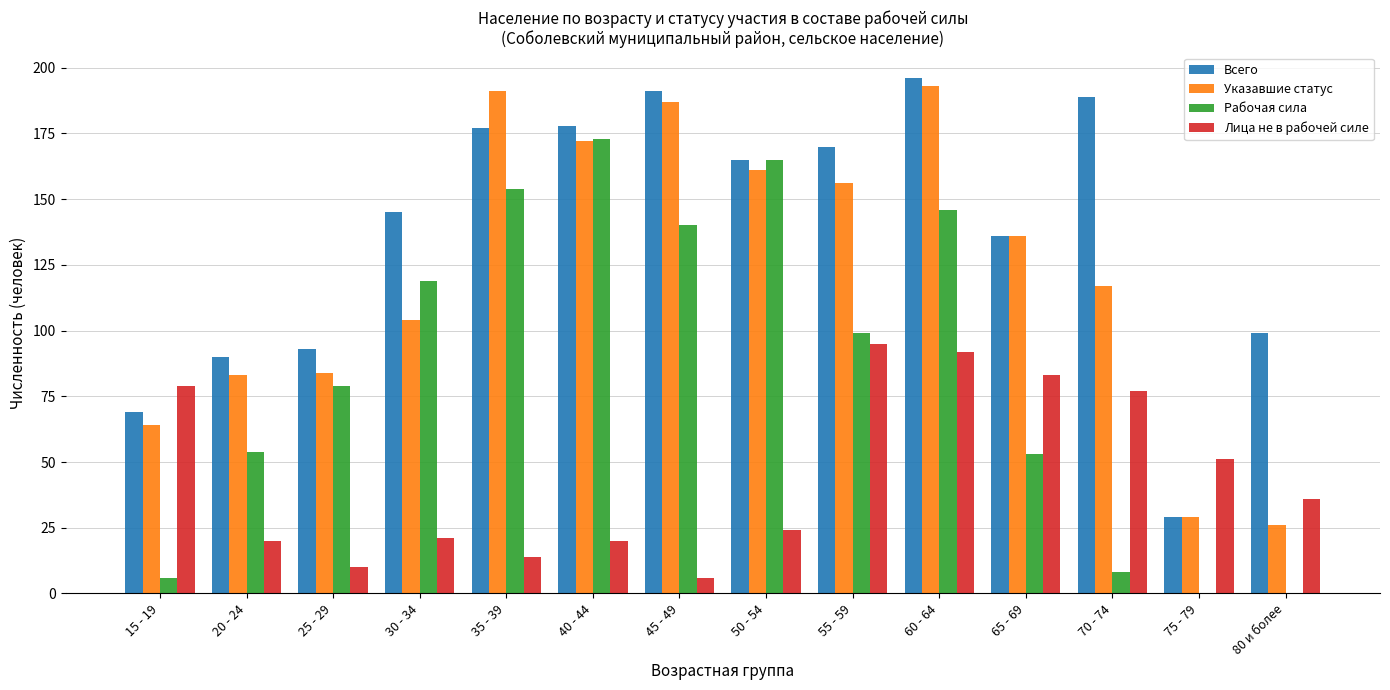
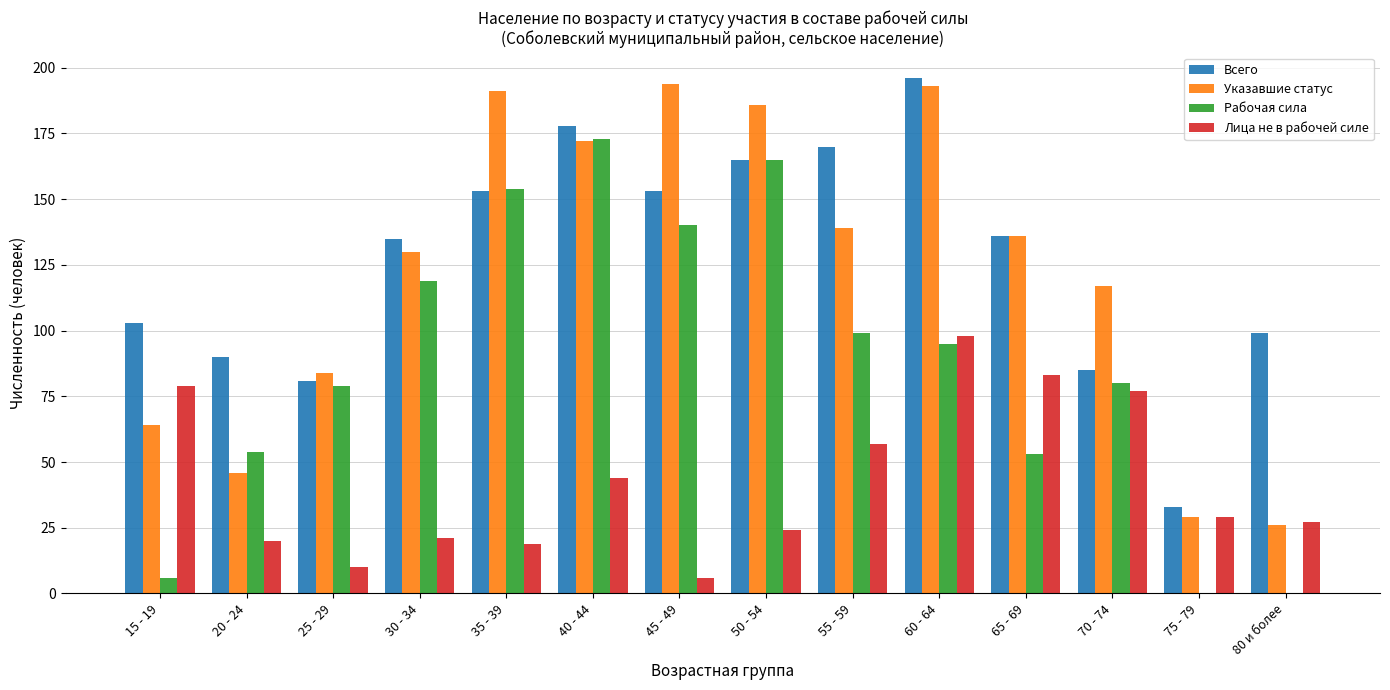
  {
    "Всего": {
-     "15 - 19": 69,
+     "15 - 19": 103,
      "20 - 24": 90,
-     "25 - 29": 93,
-     "30 - 34": 145,
-     "35 - 39": 177,
+     "25 - 29": 81,
+     "30 - 34": 135,
+     "35 - 39": 153,
      "40 - 44": 178,
-     "45 - 49": 191,
+     "45 - 49": 153,
      "50 - 54": 165,
      "55 - 59": 170,
      "60 - 64": 196,
      "65 - 69": 136,
-     "70 - 74": 189,
-     "75 - 79": 29,
+     "70 - 74": 85,
+     "75 - 79": 33,
      "80 и более": 99
    },
    "Указавшие статус": {
      "15 - 19": 64,
-     "20 - 24": 83,
+     "20 - 24": 46,
      "25 - 29": 84,
-     "30 - 34": 104,
+     "30 - 34": 130,
      "35 - 39": 191,
      "40 - 44": 172,
-     "45 - 49": 187,
-     "50 - 54": 161,
-     "55 - 59": 156,
+     "45 - 49": 194,
+     "50 - 54": 186,
+     "55 - 59": 139,
      "60 - 64": 193,
      "65 - 69": 136,
      "70 - 74": 117,
      "75 - 79": 29,
      "80 и более": 26
    },
    "Рабочая сила": {
      "15 - 19": 6,
      "20 - 24": 54,
      "25 - 29": 79,
      "30 - 34": 119,
      "35 - 39": 154,
      "40 - 44": 173,
      "45 - 49": 140,
      "50 - 54": 165,
      "55 - 59": 99,
-     "60 - 64": 146,
+     "60 - 64": 95,
      "65 - 69": 53,
-     "70 - 74": 8,
+     "70 - 74": 80,
      "75 - 79": 0,
      "80 и более": 0
    },
    "Лица не в рабочей силе": {
      "15 - 19": 79,
      "20 - 24": 20,
      "25 - 29": 10,
      "30 - 34": 21,
-     "35 - 39": 14,
-     "40 - 44": 20,
+     "35 - 39": 19,
+     "40 - 44": 44,
      "45 - 49": 6,
      "50 - 54": 24,
-     "55 - 59": 95,
-     "60 - 64": 92,
+     "55 - 59": 57,
+     "60 - 64": 98,
      "65 - 69": 83,
      "70 - 74": 77,
-     "75 - 79": 51,
-     "80 и более": 36
+     "75 - 79": 29,
+     "80 и более": 27
    }
  }
